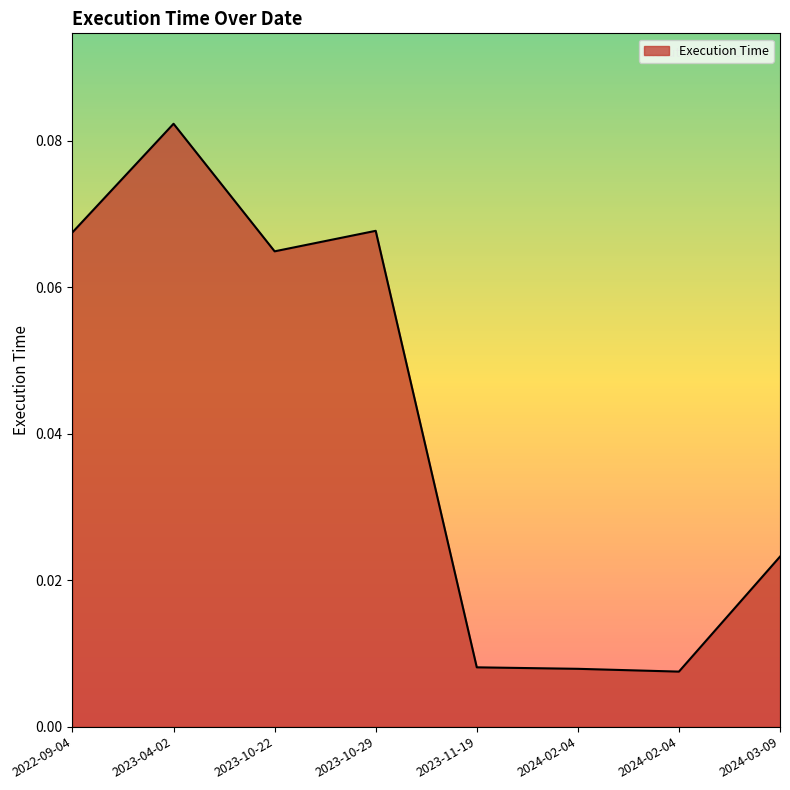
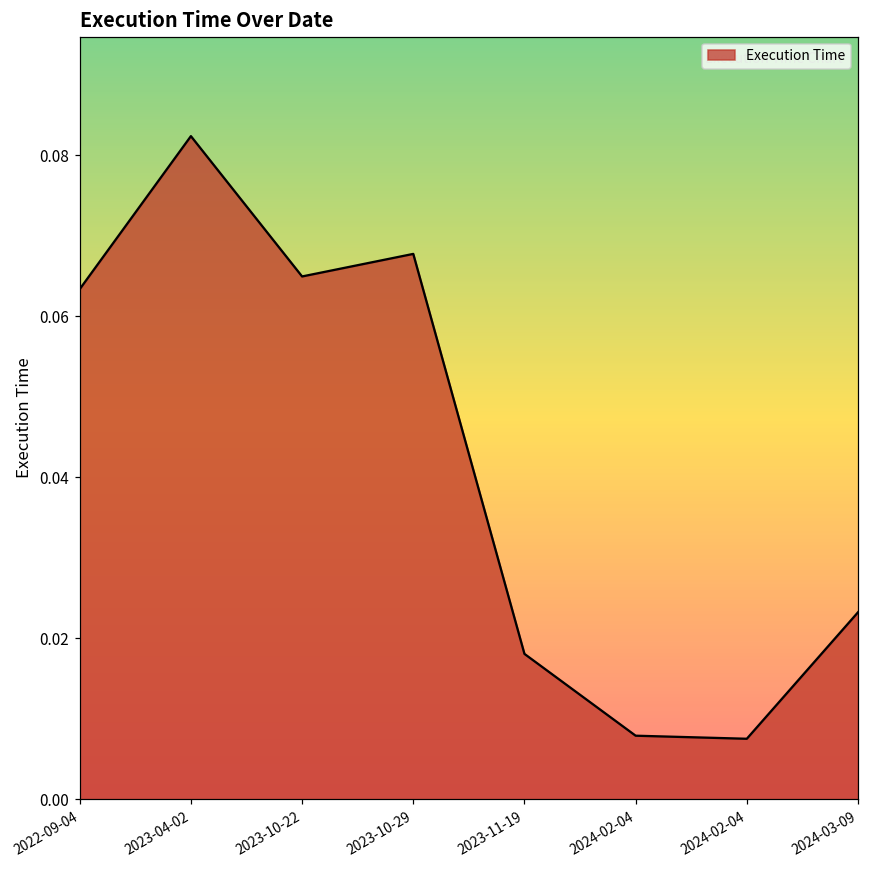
  {
-   "2022-09-04": 0.068,
+   "2022-09-04": 0.063,
    "2023-04-02": 0.082,
    "2023-10-22": 0.065,
    "2023-10-29": 0.068,
-   "2023-11-19": 0.008,
+   "2023-11-19": 0.018,
    "2024-03-09": 0.023
  }
